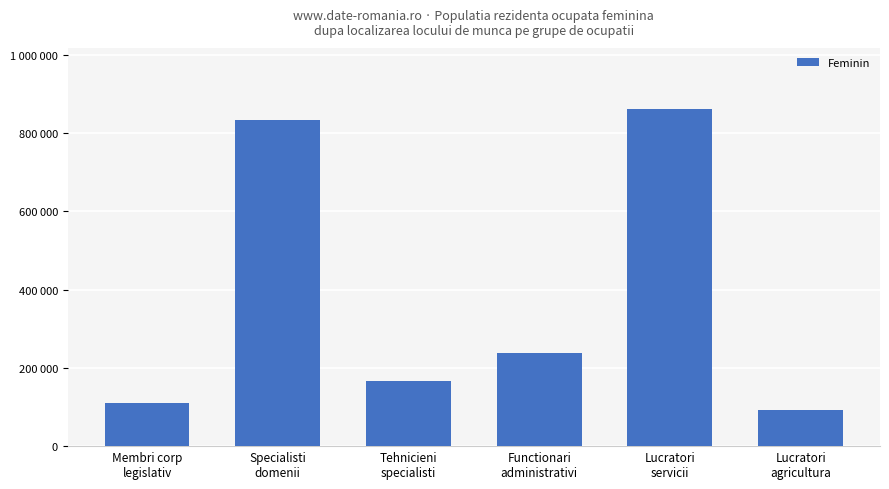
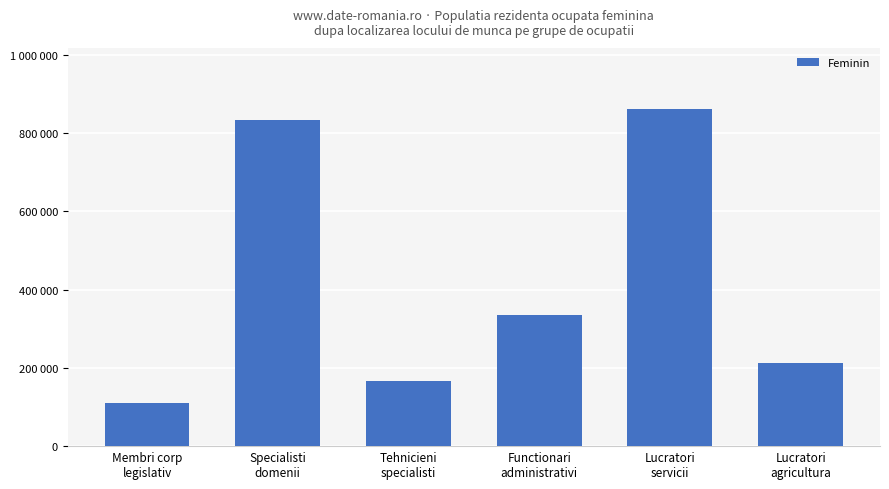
  {
    "Membri corp legislativ": 110000,
    "Specialisti domenii": 830000,
    "Tehnicieni specialisti": 170000,
-   "Functionari administrativi": 240000,
+   "Functionari administrativi": 330000,
    "Lucratori servicii": 860000,
-   "Lucratori agricultura": 90000
+   "Lucratori agricultura": 210000
  }
